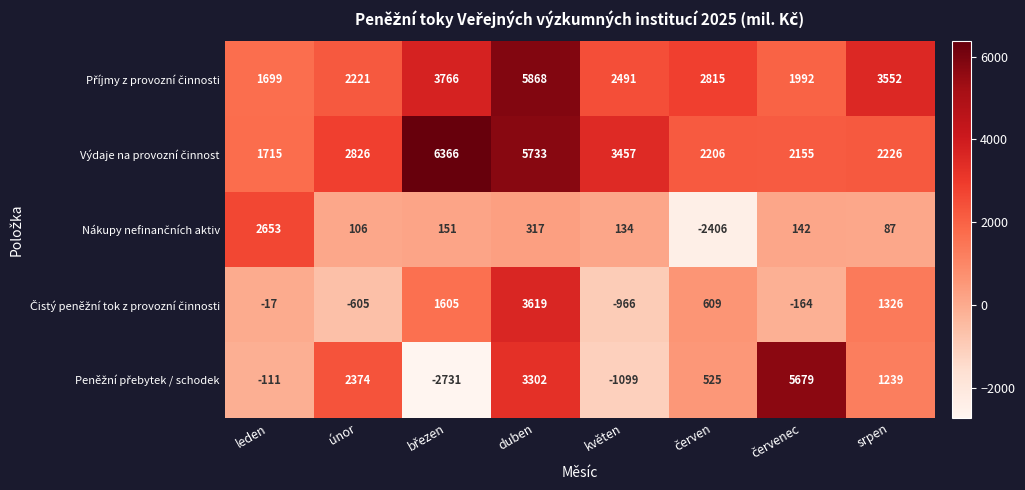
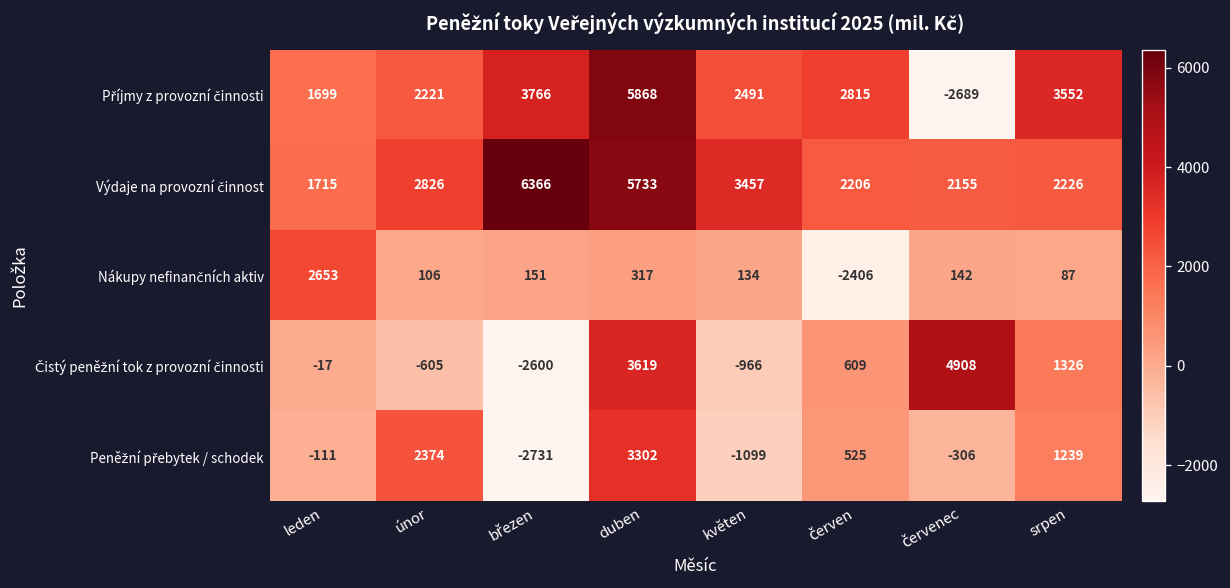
  {
    "Příjmy z provozní činnosti": {
      "leden": 1699,
      "únor": 2221,
      "březen": 3766,
      "duben": 5868,
      "květen": 2491,
      "červen": 2815,
-     "červenec": 1992,
+     "červenec": -2689,
      "srpen": 3552
    },
    "Výdaje na provozní činnost": {
      "leden": 1715,
      "únor": 2826,
      "březen": 6366,
      "duben": 5733,
      "květen": 3457,
      "červen": 2206,
      "červenec": 2155,
      "srpen": 2226
    },
    "Nákupy nefinančních aktiv": {
      "leden": 2653,
      "únor": 106,
      "březen": 151,
      "duben": 317,
      "květen": 134,
      "červen": -2406,
      "červenec": 142,
      "srpen": 87
    },
    "Čistý peněžní tok z provozní činnosti": {
      "leden": -17,
      "únor": -605,
-     "březen": 1605,
+     "březen": -2600,
      "duben": 3619,
      "květen": -966,
      "červen": 609,
-     "červenec": -164,
+     "červenec": 4908,
      "srpen": 1326
    },
    "Peněžní přebytek / schodek": {
      "leden": -111,
      "únor": 2374,
      "březen": -2731,
      "duben": 3302,
      "květen": -1099,
      "červen": 525,
-     "červenec": 5679,
+     "červenec": -306,
      "srpen": 1239
    }
  }
